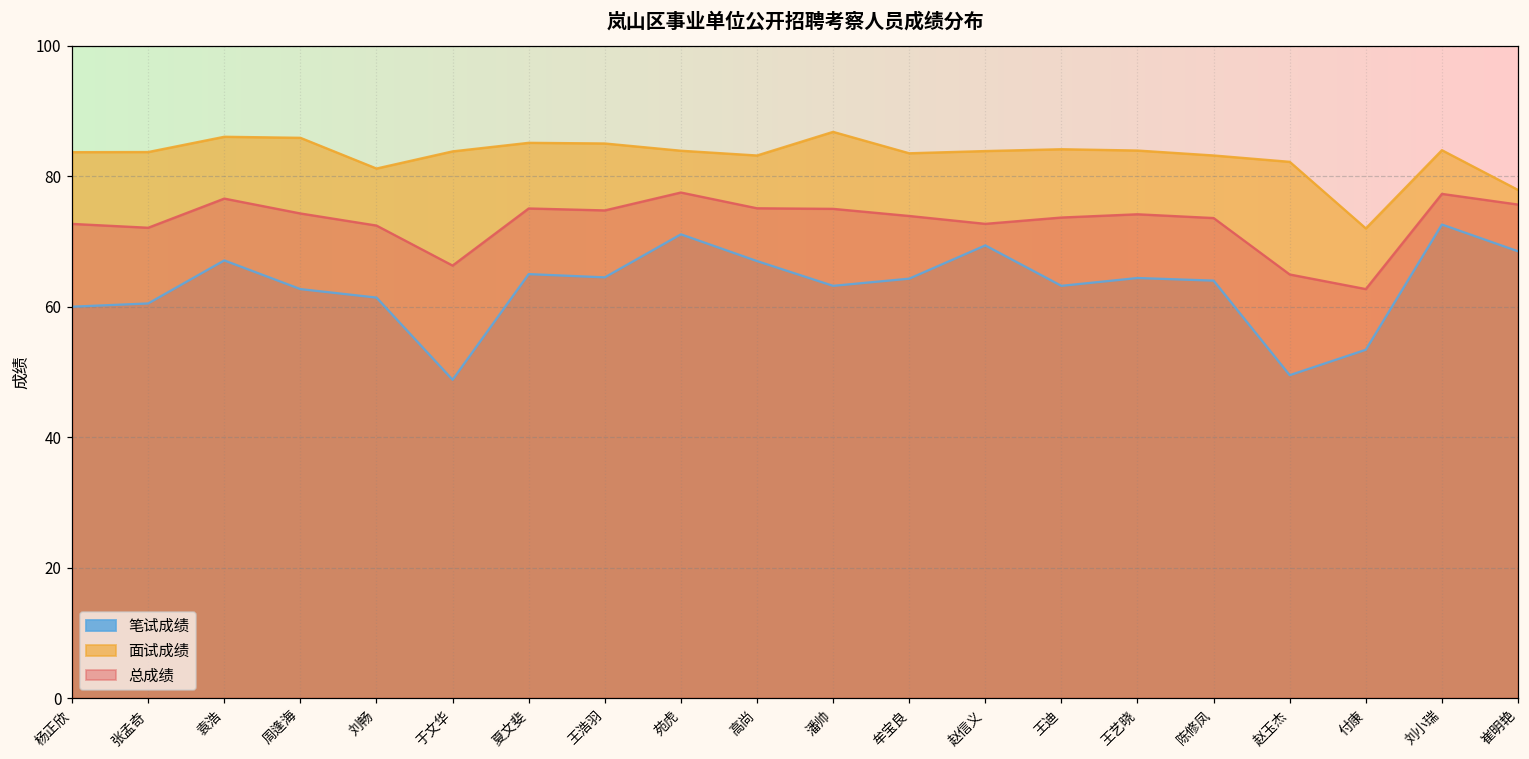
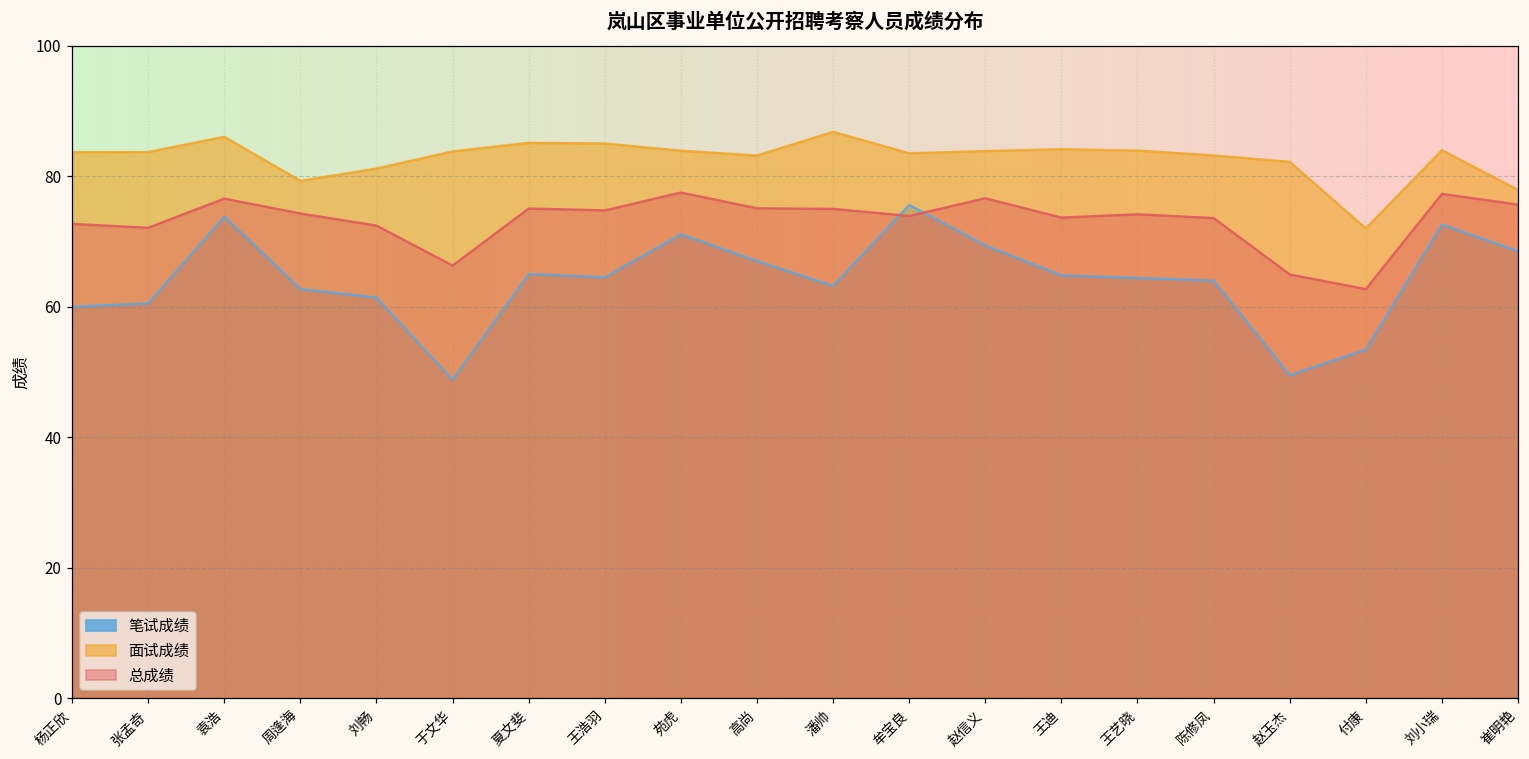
  {
    "笔试成绩": {
      "杨正欣": 60,
      "张孟奇": 61,
-     "袁浩": 67,
+     "袁浩": 74,
      "周逢海": 63,
      "刘畅": 61,
      "于文华": 49,
      "夏文斐": 65,
      "王浩羽": 65,
      "苑虎": 71,
      "高尚": 67,
      "潘帅": 63,
-     "牟宝良": 64,
+     "牟宝良": 76,
      "赵信义": 69,
-     "王迪": 63,
+     "王迪": 65,
      "王艺晓": 64,
      "陈修凤": 64,
      "赵玉杰": 50,
      "付康": 53,
      "刘小瑞": 73,
      "崔明艳": 69
    },
    "面试成绩": {
      "杨正欣": 84,
      "张孟奇": 84,
      "袁浩": 86,
-     "周逢海": 86,
+     "周逢海": 79,
      "刘畅": 81,
      "于文华": 84,
      "夏文斐": 85,
      "王浩羽": 85,
      "苑虎": 84,
      "高尚": 83,
      "潘帅": 87,
      "牟宝良": 84,
      "赵信义": 84,
      "王迪": 84,
      "王艺晓": 84,
      "陈修凤": 83,
      "赵玉杰": 82,
      "付康": 72,
      "刘小瑞": 84,
      "崔明艳": 78
    },
    "总成绩": {
      "杨正欣": 73,
      "张孟奇": 72,
      "袁浩": 77,
      "周逢海": 74,
      "刘畅": 72,
      "于文华": 66,
      "夏文斐": 75,
      "王浩羽": 75,
      "苑虎": 78,
      "高尚": 75,
      "潘帅": 75,
      "牟宝良": 74,
-     "赵信义": 73,
+     "赵信义": 77,
      "王迪": 74,
      "王艺晓": 74,
      "陈修凤": 74,
      "赵玉杰": 65,
      "付康": 63,
      "刘小瑞": 77,
      "崔明艳": 76
    }
  }
